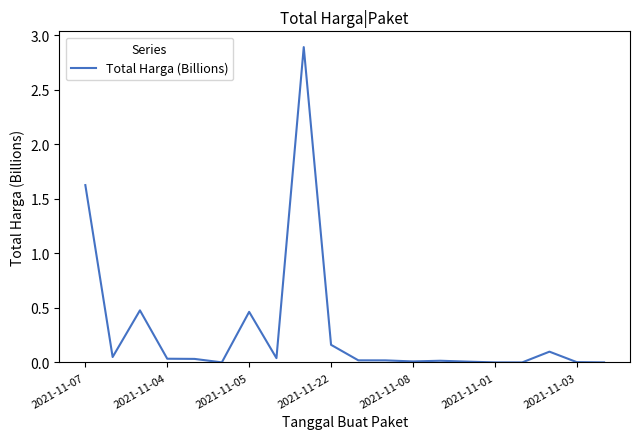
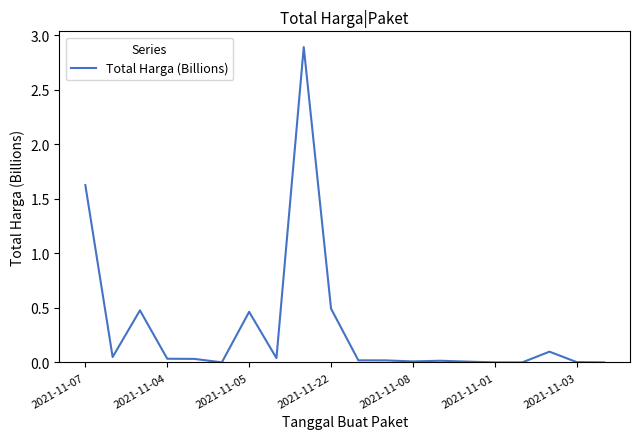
  {
    "2021-11-07": 1.63,
    "2021-11-05": 0.46,
-   "2021-11-22": 0.16,
+   "2021-11-22": 0.49,
    "2021-11-01": 0.00
  }
